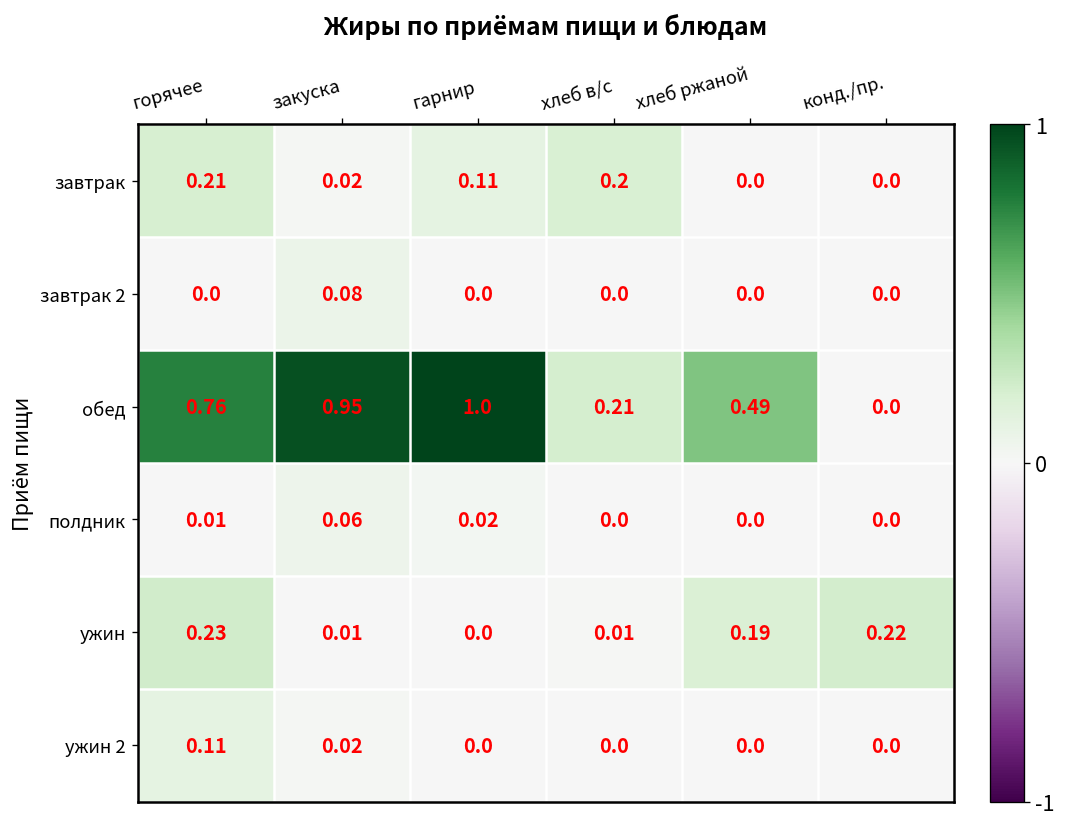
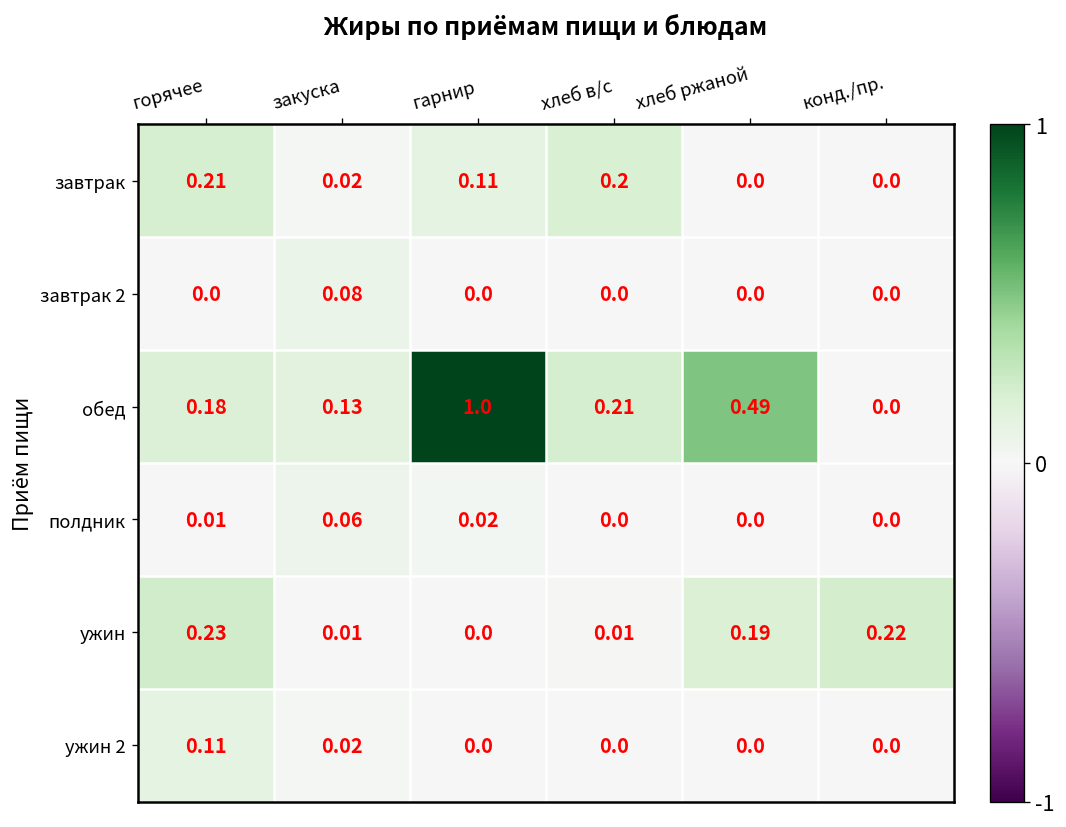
  {
    "завтрак": {
      "горячее": 0.21,
      "закуска": 0.02,
      "гарнир": 0.11,
      "хлеб в/с": 0.2,
      "хлеб ржаной": 0.0,
      "конд./пр.": 0.0
    },
    "завтрак 2": {
      "горячее": 0.0,
      "закуска": 0.08,
      "гарнир": 0.0,
      "хлеб в/с": 0.0,
      "хлеб ржаной": 0.0,
      "конд./пр.": 0.0
    },
    "обед": {
-     "горячее": 0.76,
-     "закуска": 0.95,
+     "горячее": 0.18,
+     "закуска": 0.13,
      "гарнир": 1.0,
      "хлеб в/с": 0.21,
      "хлеб ржаной": 0.49,
      "конд./пр.": 0.0
    },
    "полдник": {
      "горячее": 0.01,
      "закуска": 0.06,
      "гарнир": 0.02,
      "хлеб в/с": 0.0,
      "хлеб ржаной": 0.0,
      "конд./пр.": 0.0
    },
    "ужин": {
      "горячее": 0.23,
      "закуска": 0.01,
      "гарнир": 0.0,
      "хлеб в/с": 0.01,
      "хлеб ржаной": 0.19,
      "конд./пр.": 0.22
    },
    "ужин 2": {
      "горячее": 0.11,
      "закуска": 0.02,
      "гарнир": 0.0,
      "хлеб в/с": 0.0,
      "хлеб ржаной": 0.0,
      "конд./пр.": 0.0
    }
  }
